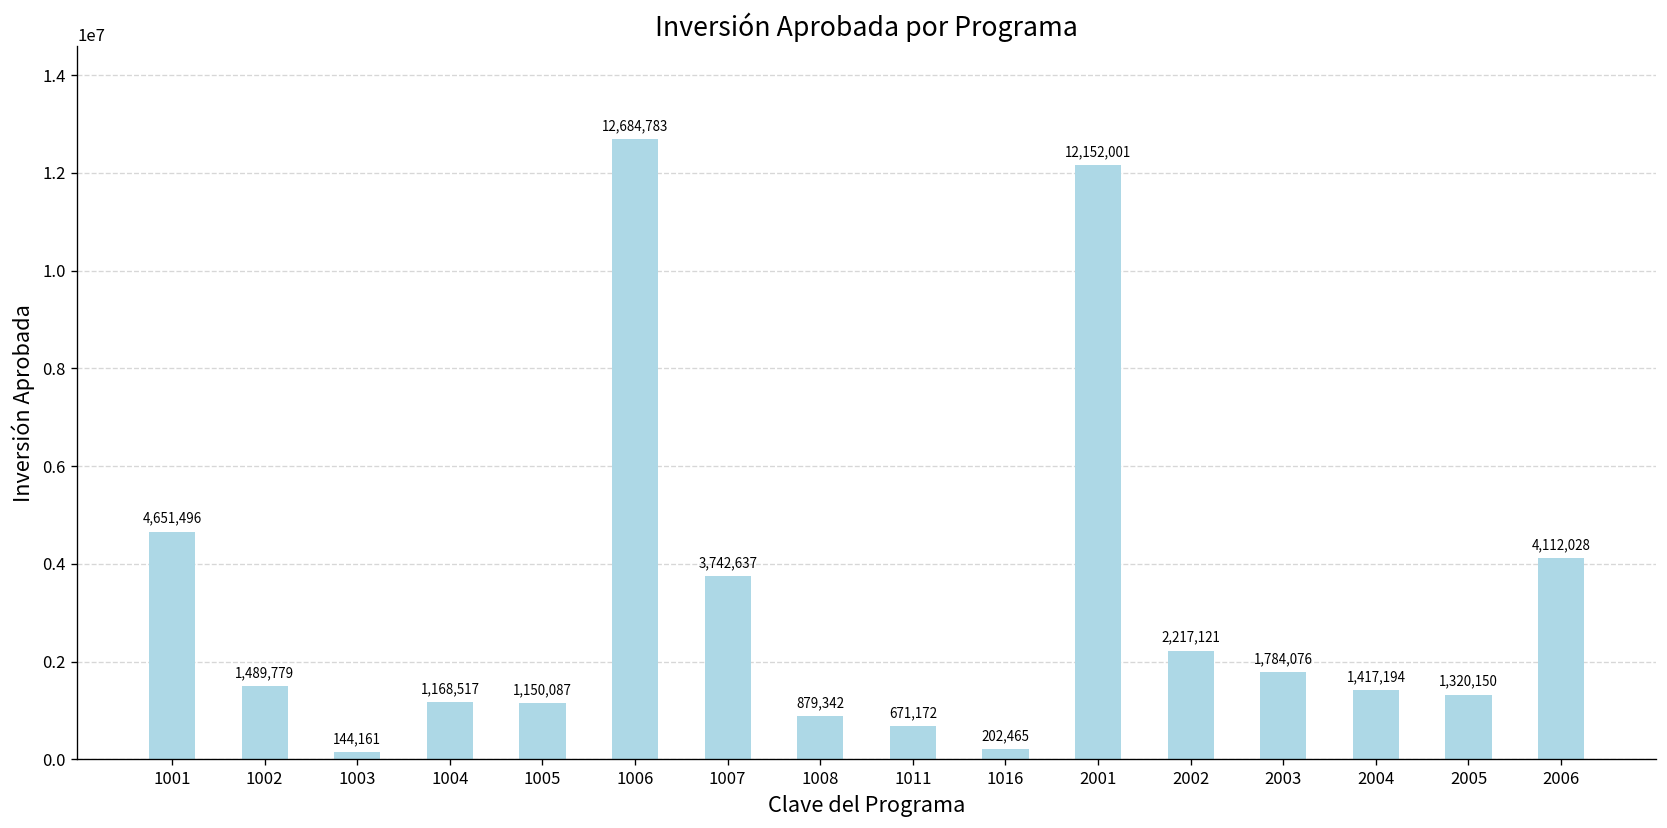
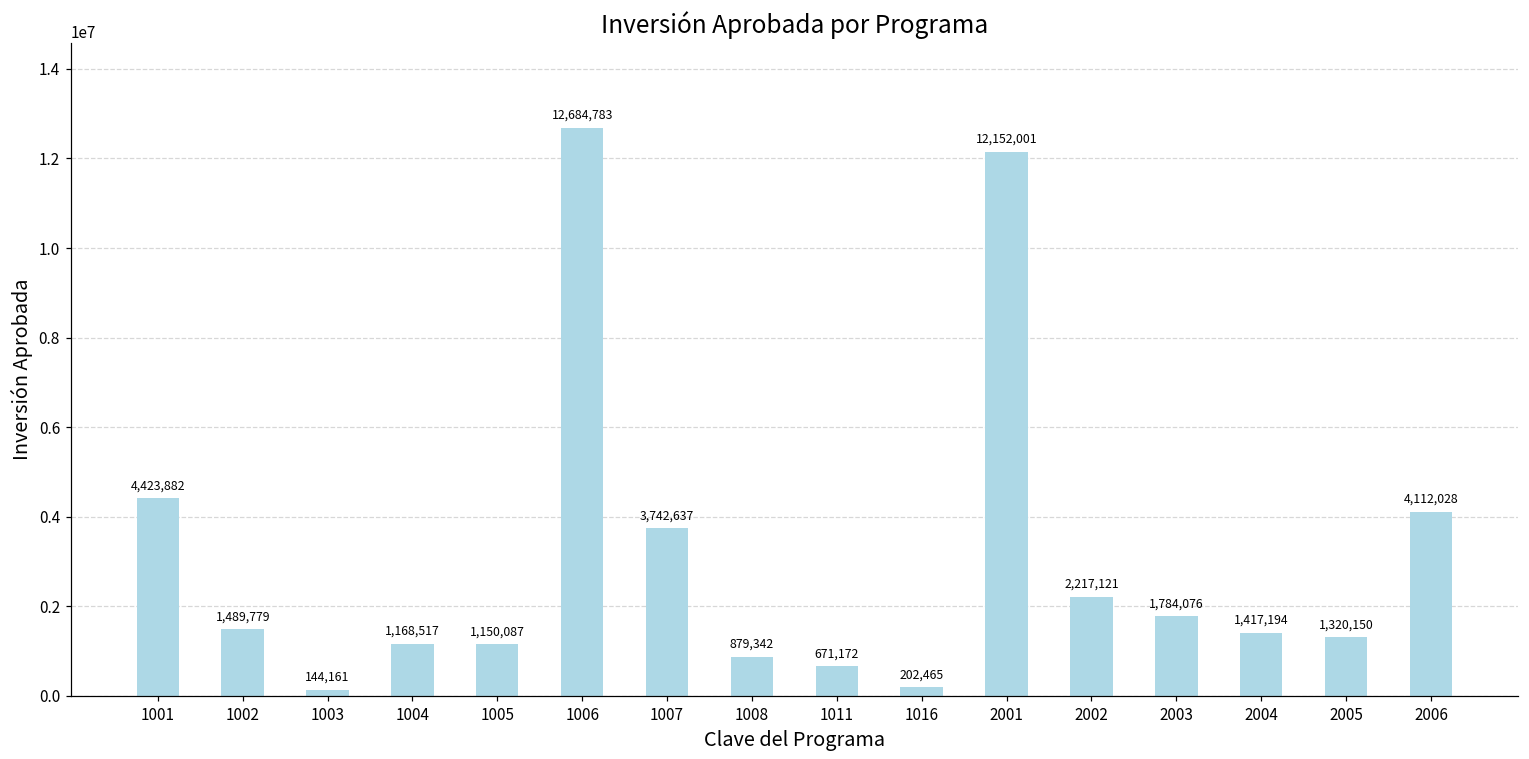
  {
-   "1001": "4,651,496",
+   "1001": "4,423,882",
    "1002": "1,489,779",
    "1003": "144,161",
    "1004": "1,168,517",
    "1005": "1,150,087",
    "1006": "12,684,783",
    "1007": "3,742,637",
    "1008": "879,342",
    "1011": "671,172",
    "1016": "202,465",
    "2001": "12,152,001",
    "2002": "2,217,121",
    "2003": "1,784,076",
    "2004": "1,417,194",
    "2005": "1,320,150",
    "2006": "4,112,028"
  }
